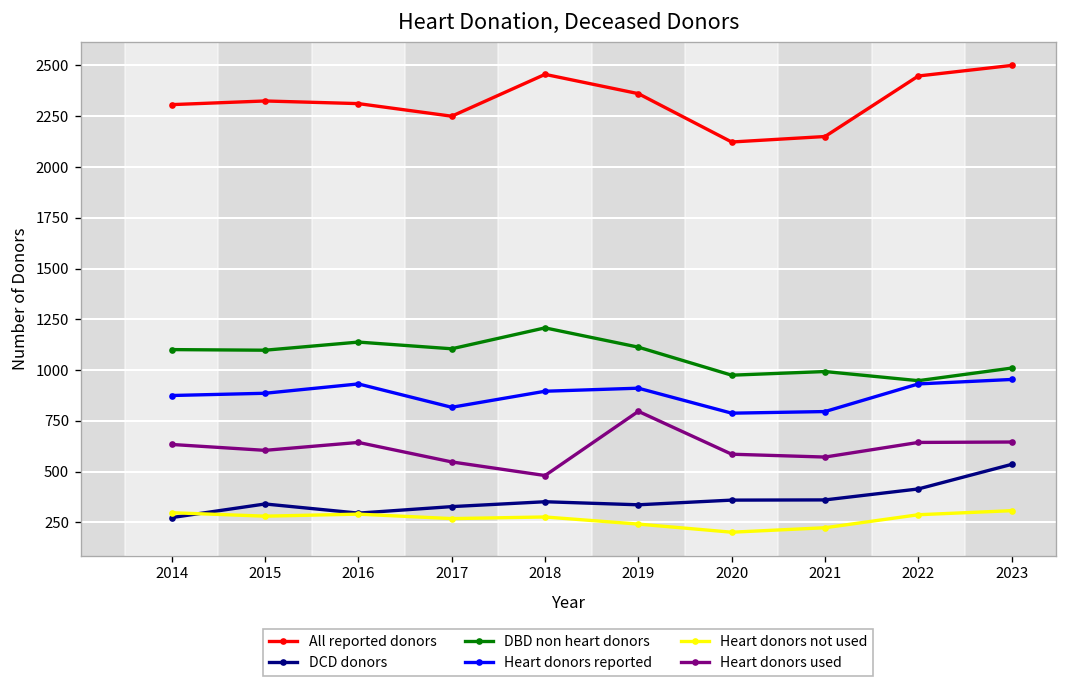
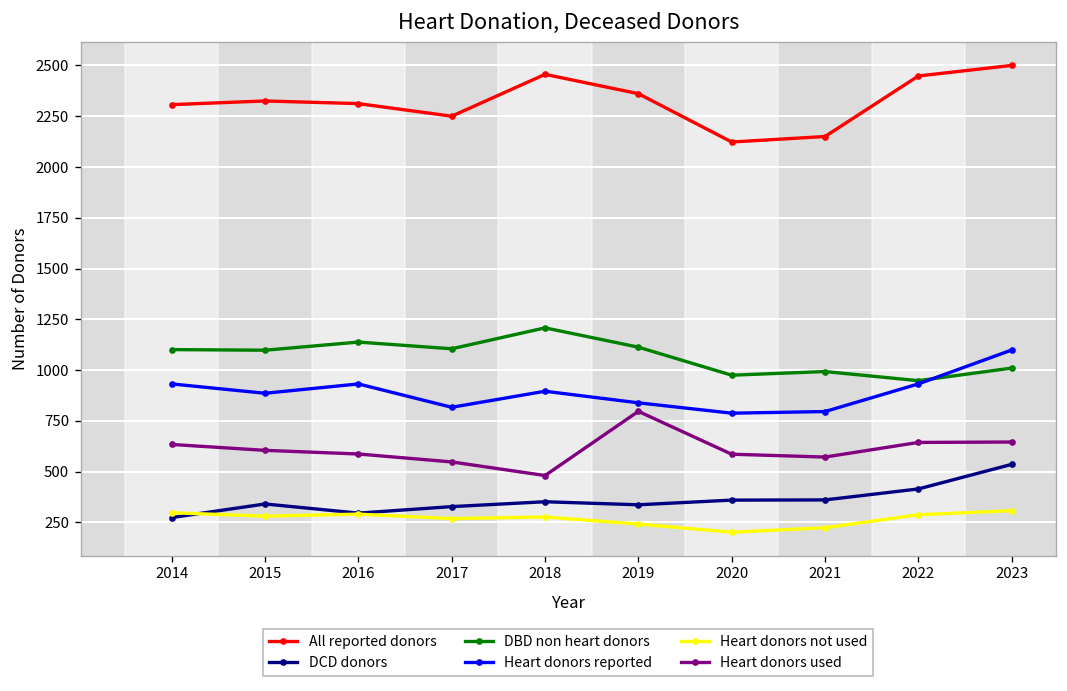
  {
    "All reported donors": {
      "2014": 2310,
      "2015": 2330,
      "2016": 2310,
      "2017": 2250,
      "2018": 2460,
      "2019": 2360,
      "2020": 2120,
      "2021": 2150,
      "2022": 2450,
      "2023": 2500
    },
    "DCD donors": {
      "2014": 270,
      "2015": 340,
      "2017": 330,
      "2018": 350,
      "2019": 340,
      "2020": 360,
      "2021": 360,
      "2022": 420,
      "2023": 540
    },
    "DBD non heart donors": {
      "2014": 1100,
      "2015": 1100,
      "2016": 1140,
      "2017": 1110,
      "2018": 1210,
      "2019": 1110,
      "2020": 980,
      "2021": 990,
      "2022": 950,
      "2023": 1010
    },
    "Heart donors reported": {
-     "2014": 880,
+     "2014": 930,
      "2015": 890,
      "2016": 930,
      "2017": 820,
      "2018": 900,
-     "2019": 910,
+     "2019": 840,
      "2020": 790,
      "2021": 800,
      "2022": 930,
-     "2023": 950
+     "2023": 1100
    },
    "Heart donors not used": {
      "2014": 300,
      "2015": 280,
      "2017": 270,
      "2018": 280,
      "2019": 240,
      "2020": 200,
      "2021": 220,
      "2022": 290,
      "2023": 310
    },
    "Heart donors used": {
      "2014": 630,
      "2015": 610,
-     "2016": 640,
+     "2016": 590,
      "2017": 550,
      "2018": 480,
      "2019": 800,
      "2020": 590,
      "2021": 570,
      "2022": 640,
      "2023": 650
    }
  }
